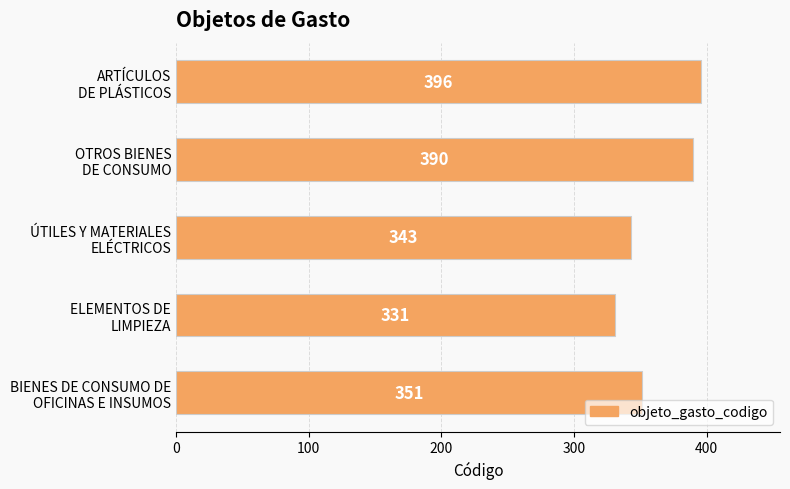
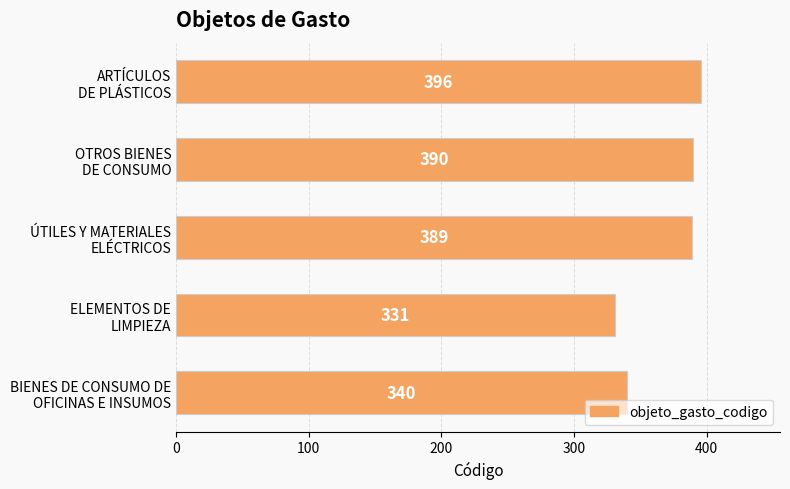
  {
    "ARTÍCULOS DE PLÁSTICOS": 396,
    "OTROS BIENES DE CONSUMO": 390,
-   "ÚTILES Y MATERIALES ELÉCTRICOS": 343,
+   "ÚTILES Y MATERIALES ELÉCTRICOS": 389,
    "ELEMENTOS DE LIMPIEZA": 331,
-   "BIENES DE CONSUMO DE OFICINAS E INSUMOS": 351
+   "BIENES DE CONSUMO DE OFICINAS E INSUMOS": 340
  }
